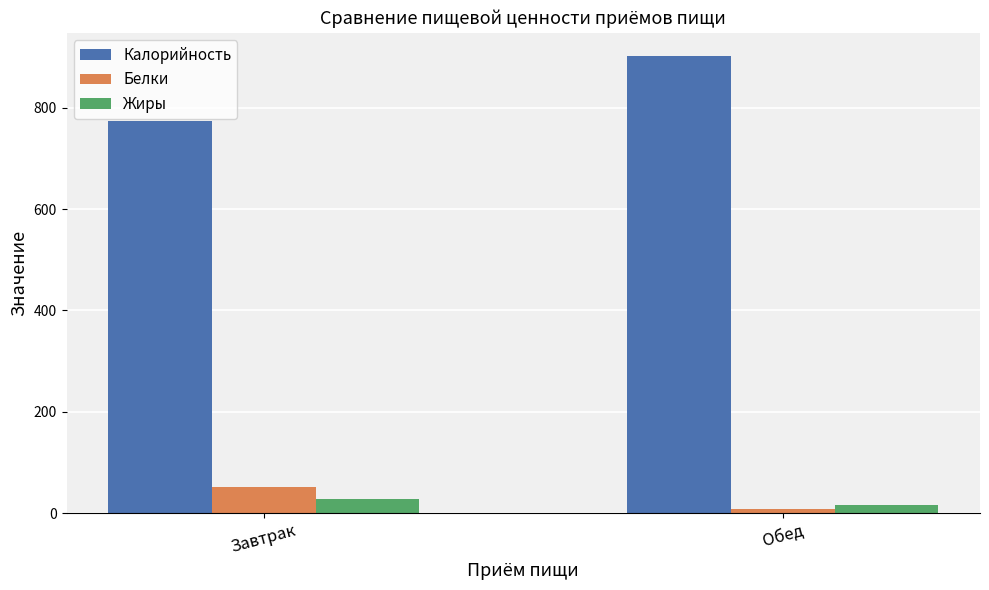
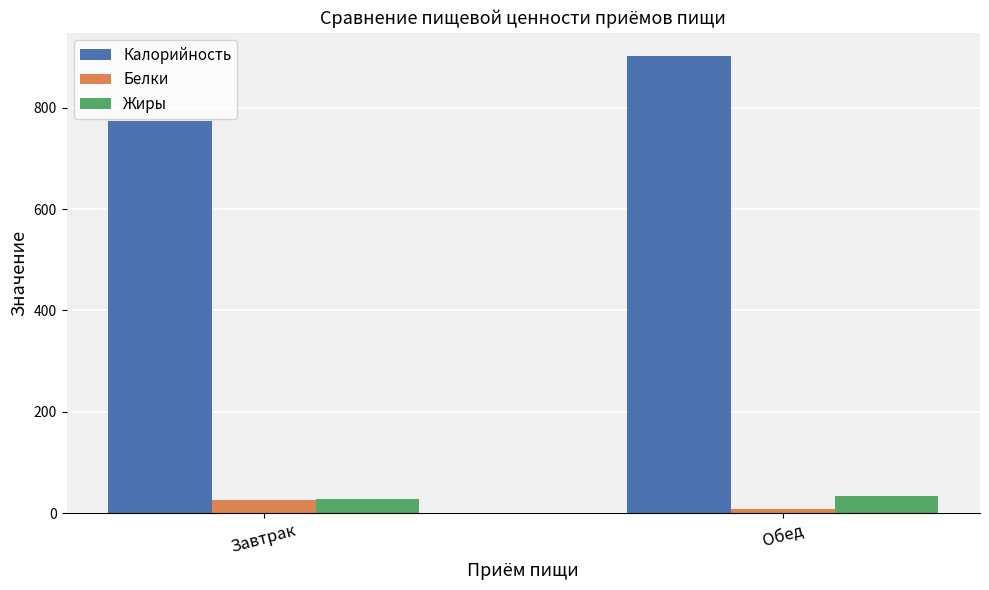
  {
    "Калорийность": {
      "Завтрак": 770,
      "Обед": 900
    },
    "Белки": {
-     "Завтрак": 50,
+     "Завтрак": 30,
      "Обед": 10
    },
    "Жиры": {
      "Завтрак": 30,
-     "Обед": 20
+     "Обед": 30
    }
  }
